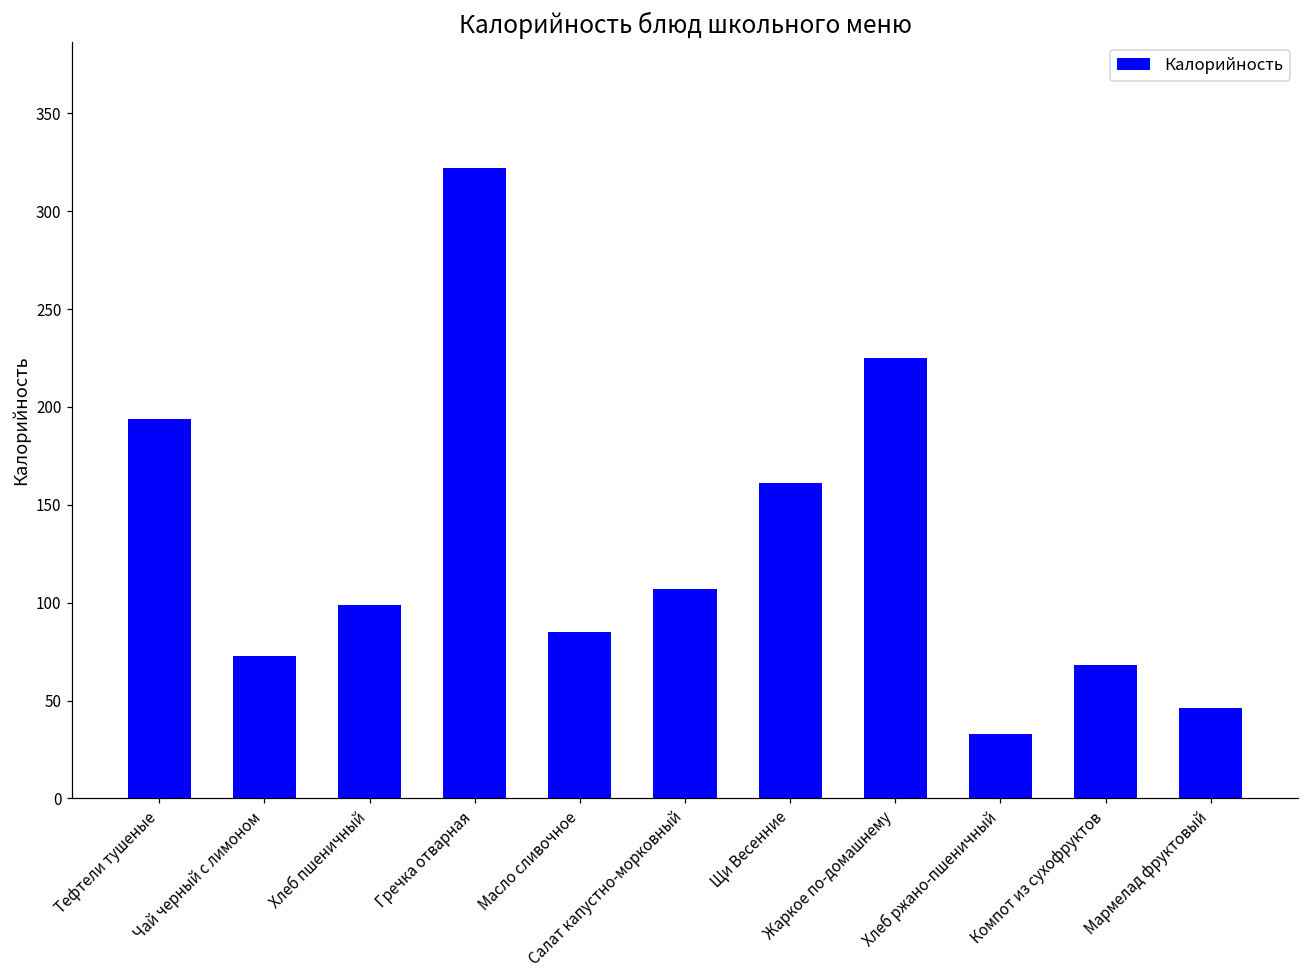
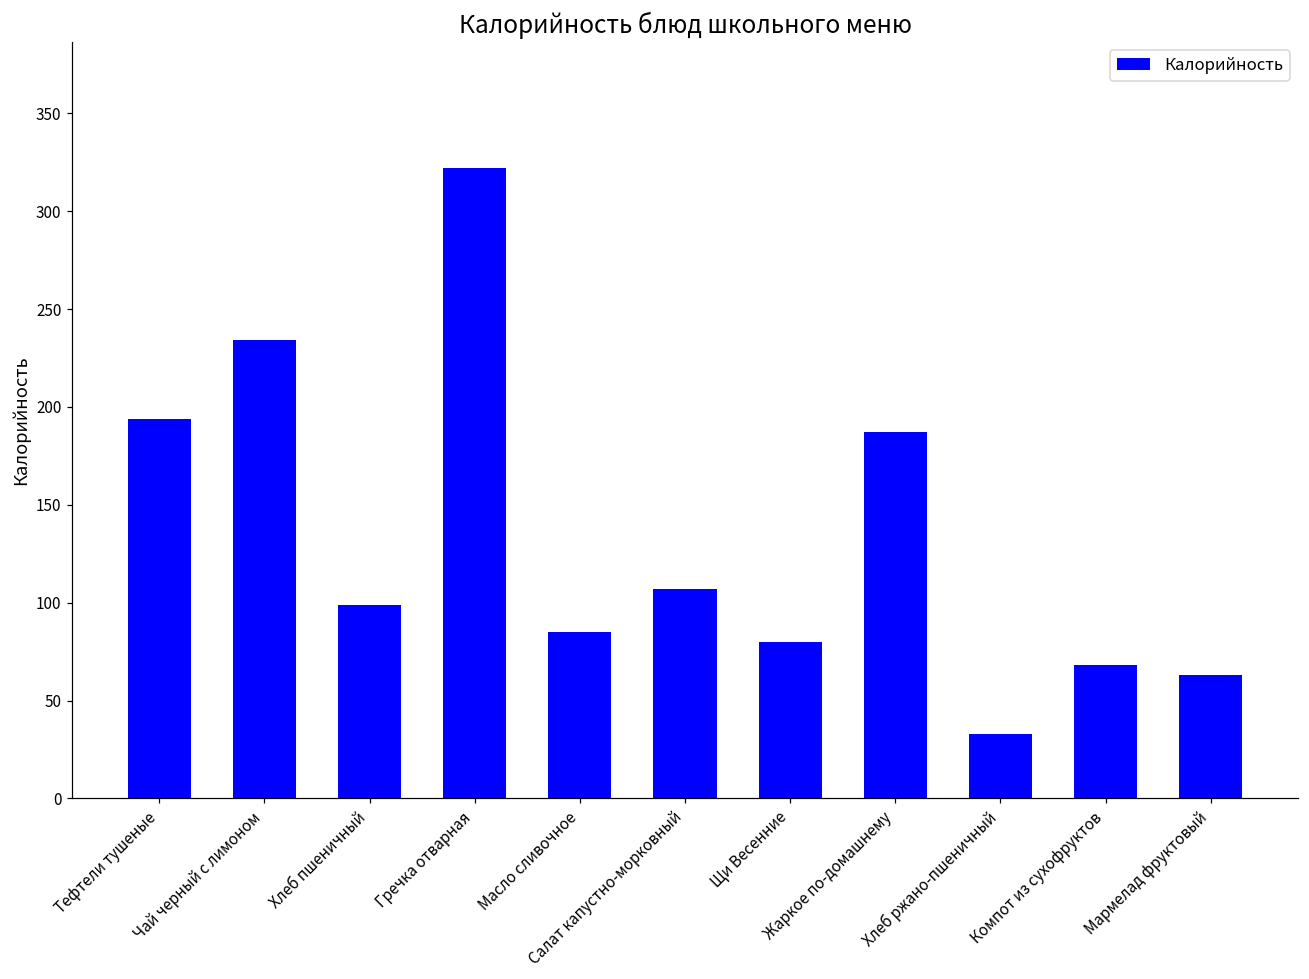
  {
    "Тефтели тушеные": 194,
-   "Чай черный с лимоном": 73,
+   "Чай черный с лимоном": 234,
    "Хлеб пшеничный": 99,
    "Гречка отварная": 322,
    "Масло сливочное": 85,
    "Салат капустно-морковный": 107,
-   "Щи Весенние": 161,
-   "Жаркое по-домашнему": 225,
+   "Щи Весенние": 80,
+   "Жаркое по-домашнему": 187,
    "Хлеб ржано-пшеничный": 33,
    "Компот из сухофруктов": 68,
-   "Мармелад фруктовый": 46
+   "Мармелад фруктовый": 63
  }
